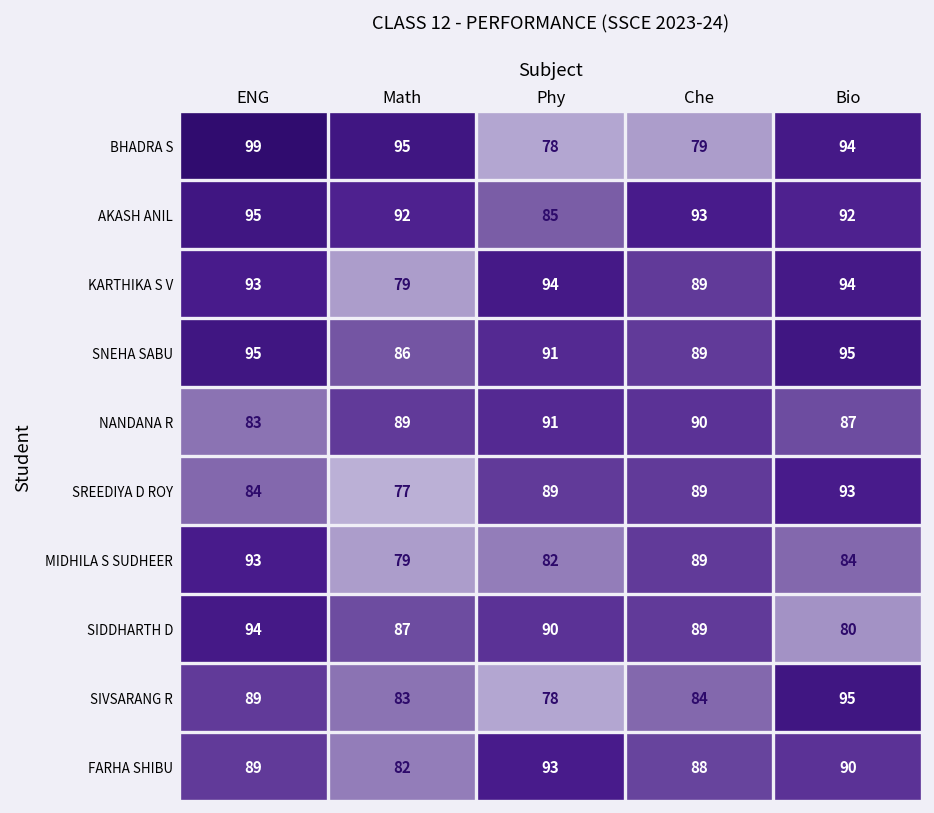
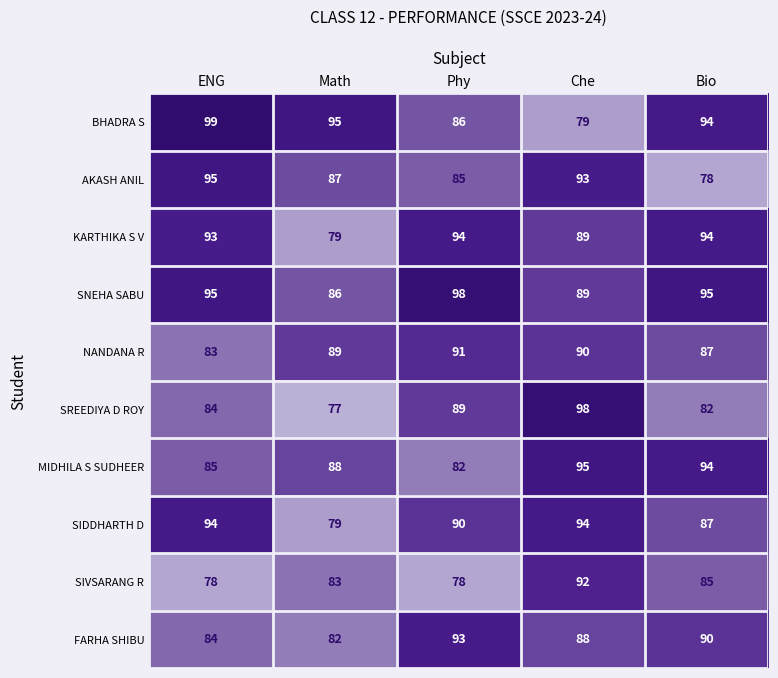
  {
    "BHADRA S": {
      "ENG": 99,
      "Math": 95,
-     "Phy": 78,
+     "Phy": 86,
      "Che": 79,
      "Bio": 94
    },
    "AKASH ANIL": {
      "ENG": 95,
-     "Math": 92,
+     "Math": 87,
      "Phy": 85,
      "Che": 93,
-     "Bio": 92
+     "Bio": 78
    },
    "KARTHIKA S V": {
      "ENG": 93,
      "Math": 79,
      "Phy": 94,
      "Che": 89,
      "Bio": 94
    },
    "SNEHA SABU": {
      "ENG": 95,
      "Math": 86,
-     "Phy": 91,
+     "Phy": 98,
      "Che": 89,
      "Bio": 95
    },
    "NANDANA R": {
      "ENG": 83,
      "Math": 89,
      "Phy": 91,
      "Che": 90,
      "Bio": 87
    },
    "SREEDIYA D ROY": {
      "ENG": 84,
      "Math": 77,
      "Phy": 89,
-     "Che": 89,
-     "Bio": 93
+     "Che": 98,
+     "Bio": 82
    },
    "MIDHILA S SUDHEER": {
-     "ENG": 93,
-     "Math": 79,
+     "ENG": 85,
+     "Math": 88,
      "Phy": 82,
-     "Che": 89,
-     "Bio": 84
+     "Che": 95,
+     "Bio": 94
    },
    "SIDDHARTH D": {
      "ENG": 94,
-     "Math": 87,
+     "Math": 79,
      "Phy": 90,
-     "Che": 89,
-     "Bio": 80
+     "Che": 94,
+     "Bio": 87
    },
    "SIVSARANG R": {
-     "ENG": 89,
+     "ENG": 78,
      "Math": 83,
      "Phy": 78,
-     "Che": 84,
-     "Bio": 95
+     "Che": 92,
+     "Bio": 85
    },
    "FARHA SHIBU": {
-     "ENG": 89,
+     "ENG": 84,
      "Math": 82,
      "Phy": 93,
      "Che": 88,
      "Bio": 90
    }
  }
